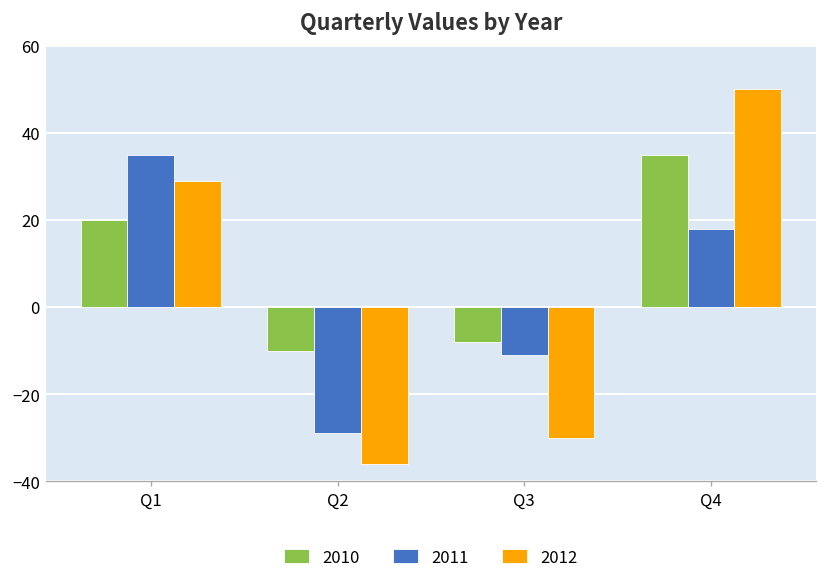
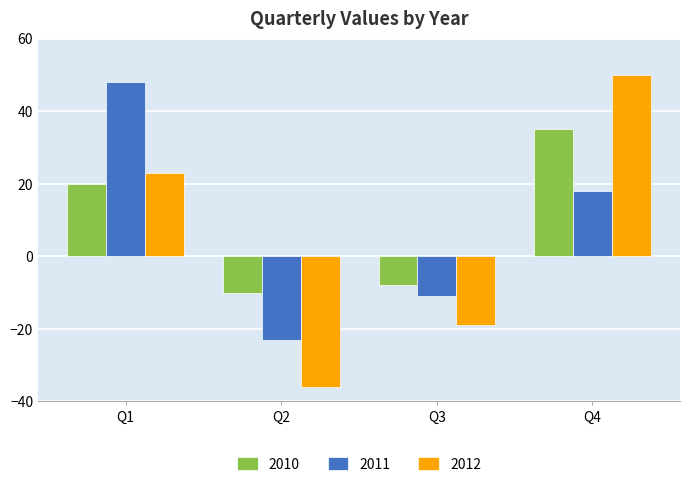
  {
    "2010": {
      "Q1": 20,
      "Q2": -10,
      "Q3": -8,
      "Q4": 35
    },
    "2011": {
-     "Q1": 35,
-     "Q2": -29,
+     "Q1": 48,
+     "Q2": -23,
      "Q3": -11,
      "Q4": 18
    },
    "2012": {
-     "Q1": 29,
+     "Q1": 23,
      "Q2": -36,
-     "Q3": -30,
+     "Q3": -19,
      "Q4": 50
    }
  }
